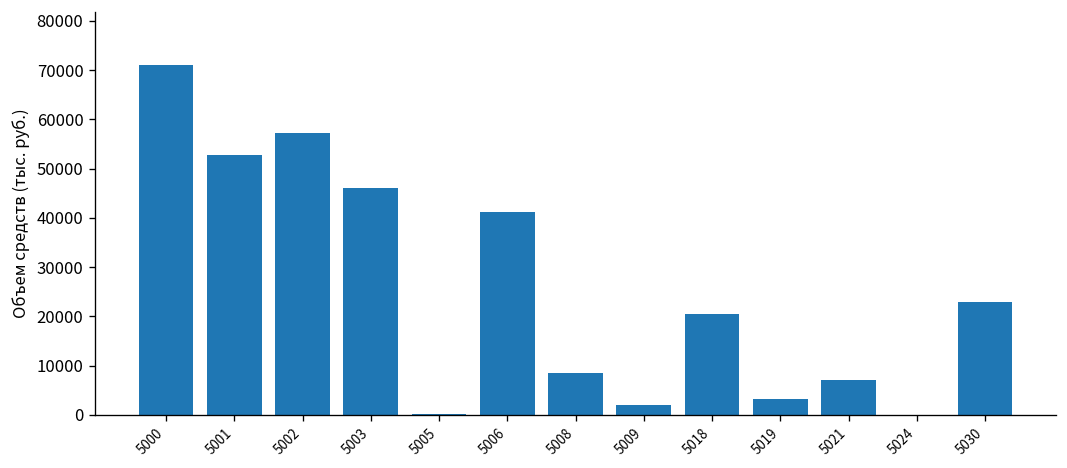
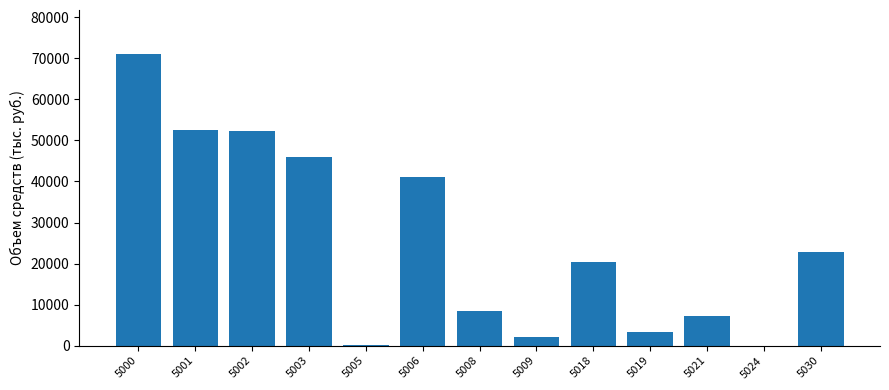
  {
    "5000": 71000,
    "5001": 53000,
-   "5002": 57000,
+   "5002": 52000,
    "5003": 46000,
    "5006": 41000,
    "5008": 9000,
    "5009": 2000,
    "5018": 21000,
    "5019": 3000,
    "5021": 7000,
    "5030": 23000
  }
